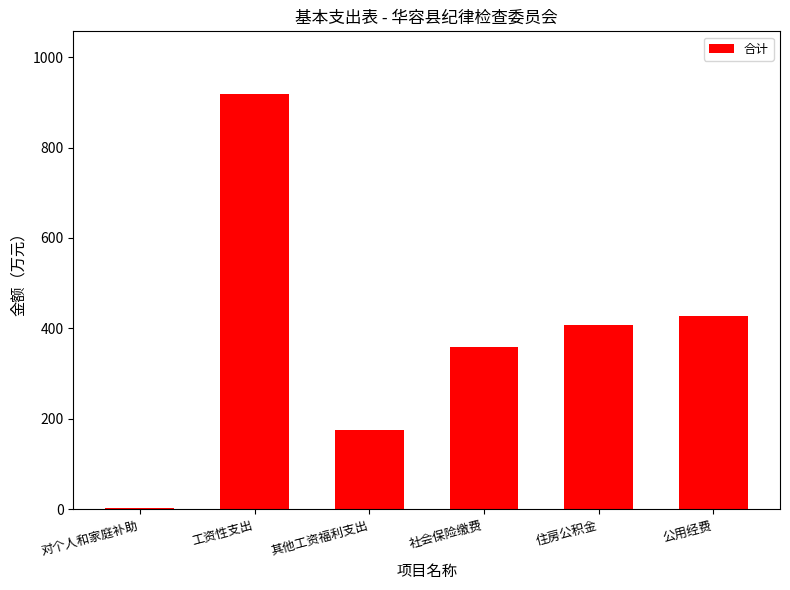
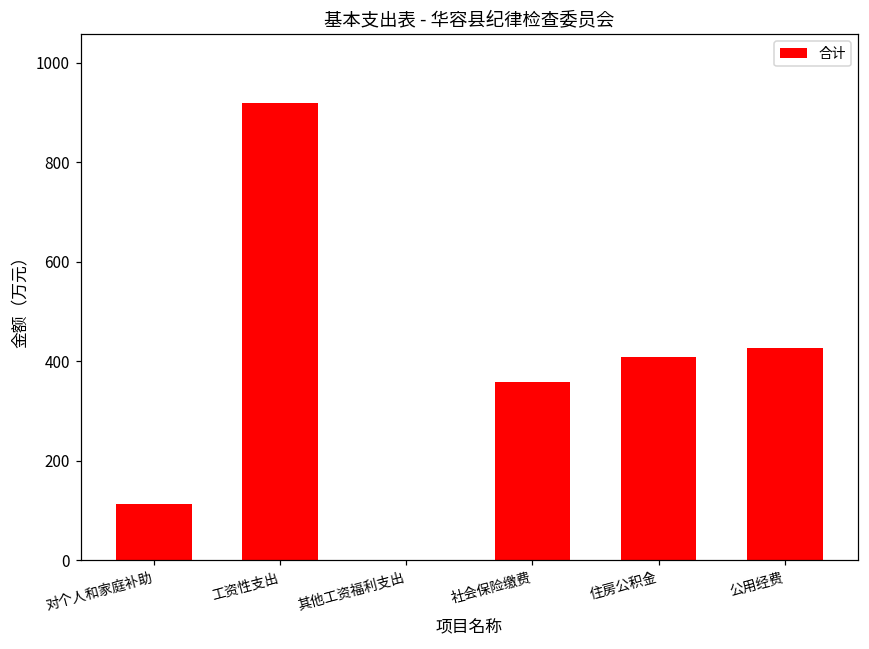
  {
-   "对个人和家庭补助": 0,
+   "对个人和家庭补助": 110,
    "工资性支出": 920,
-   "其他工资福利支出": 180,
+   "其他工资福利支出": 0,
    "社会保险缴费": 360,
    "住房公积金": 410,
    "公用经费": 430
  }
